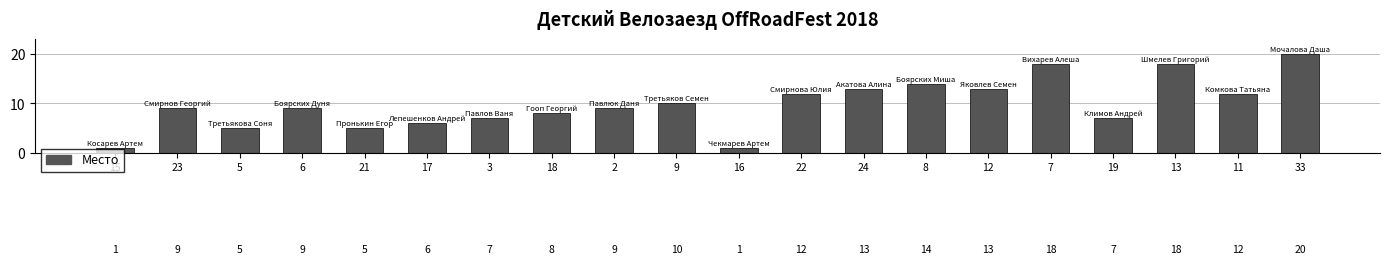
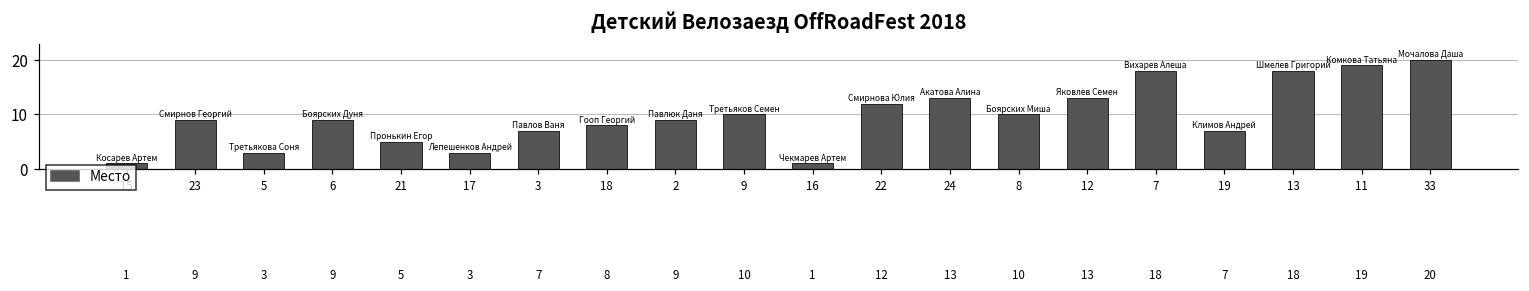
  {
-   "5": 5,
-   "17": 6,
-   "8": 14,
-   "11": 12
+   "5": 3,
+   "17": 3,
+   "8": 10,
+   "11": 19
  }
